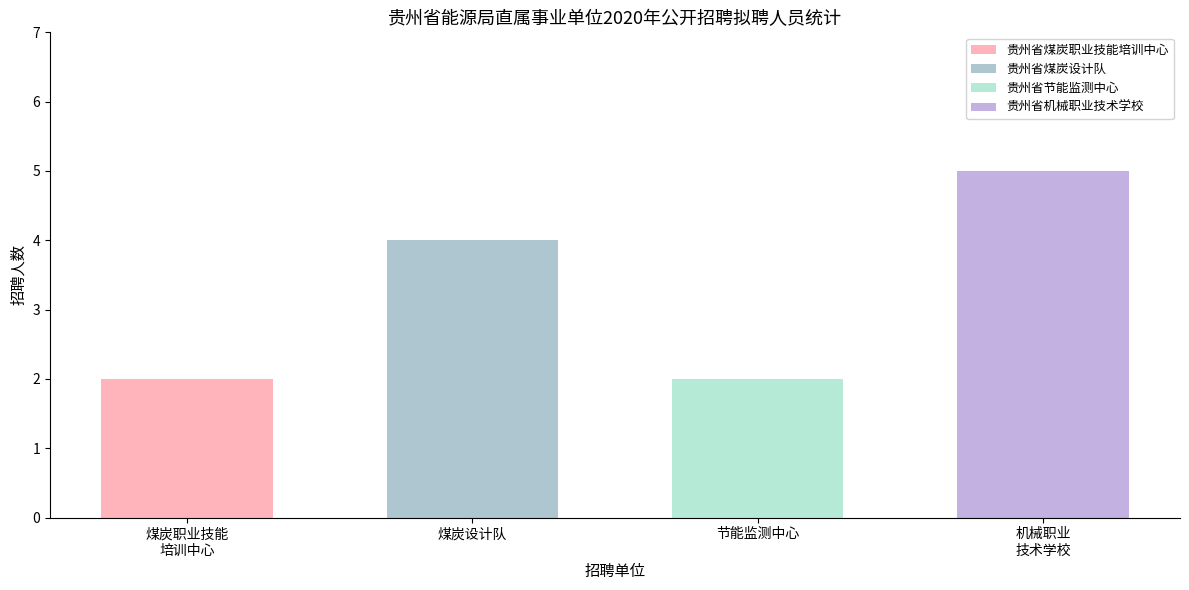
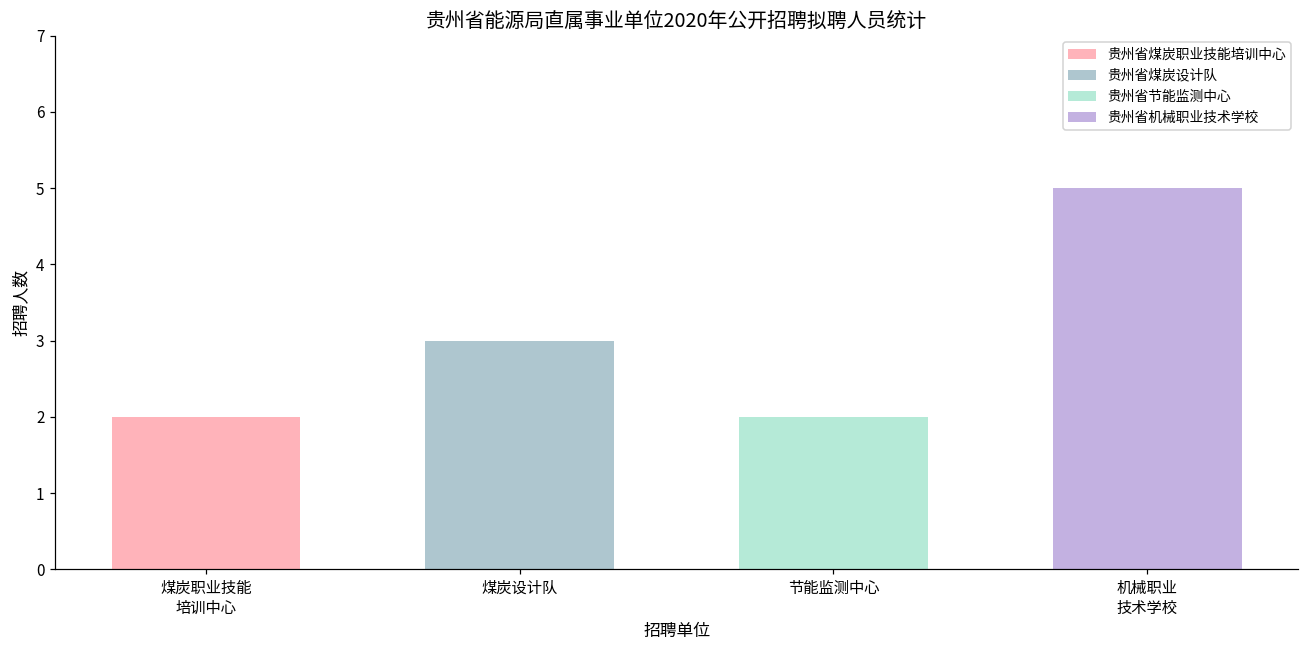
  {
    "煤炭职业技能 培训中心": 2,
-   "煤炭设计队": 4,
+   "煤炭设计队": 3,
    "节能监测中心": 2,
    "机械职业 技术学校": 5
  }
